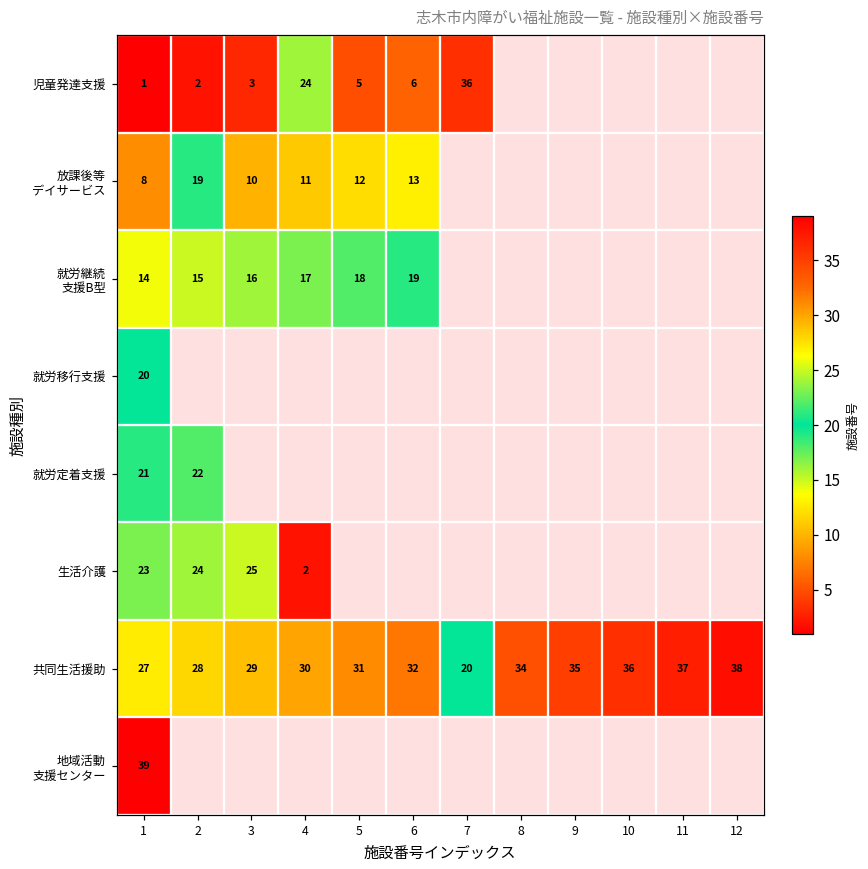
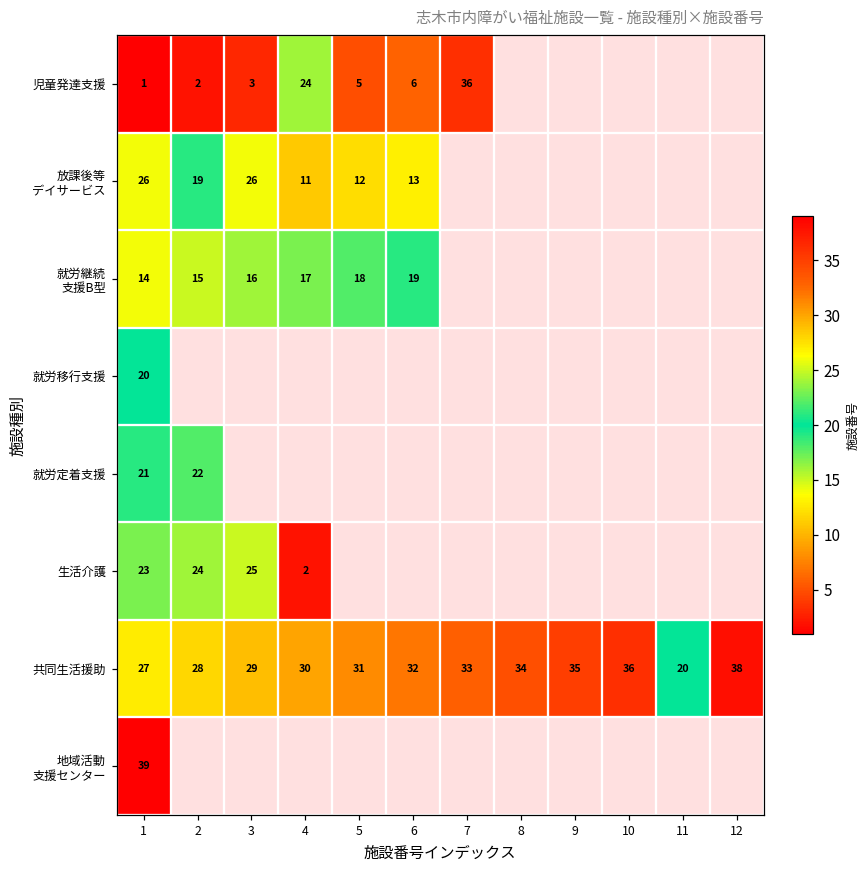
  {
    "児童発達支援": {
      "1": 1,
      "2": 2,
      "3": 3,
      "4": 24,
      "5": 5,
      "6": 6,
      "7": 36
    },
    "放課後等 デイサービス": {
-     "1": 8,
+     "1": 26,
      "2": 19,
-     "3": 10,
+     "3": 26,
      "4": 11,
      "5": 12,
      "6": 13
    },
    "就労継続 支援B型": {
      "1": 14,
      "2": 15,
      "3": 16,
      "4": 17,
      "5": 18,
      "6": 19
    },
    "就労移行支援": {
      "1": 20
    },
    "就労定着支援": {
      "1": 21,
      "2": 22
    },
    "生活介護": {
      "1": 23,
      "2": 24,
      "3": 25,
      "4": 2
    },
    "共同生活援助": {
      "1": 27,
      "2": 28,
      "3": 29,
      "4": 30,
      "5": 31,
      "6": 32,
-     "7": 20,
+     "7": 33,
      "8": 34,
      "9": 35,
      "10": 36,
-     "11": 37,
+     "11": 20,
      "12": 38
    },
    "地域活動 支援センター": {
      "1": 39
    }
  }
